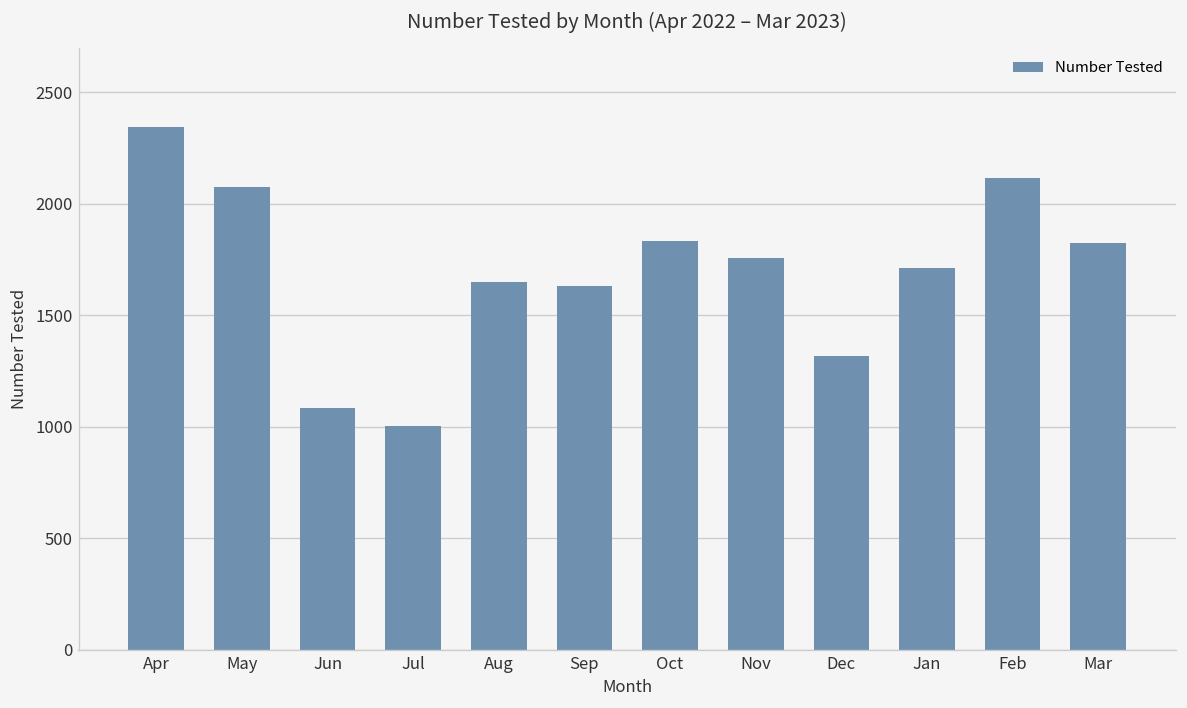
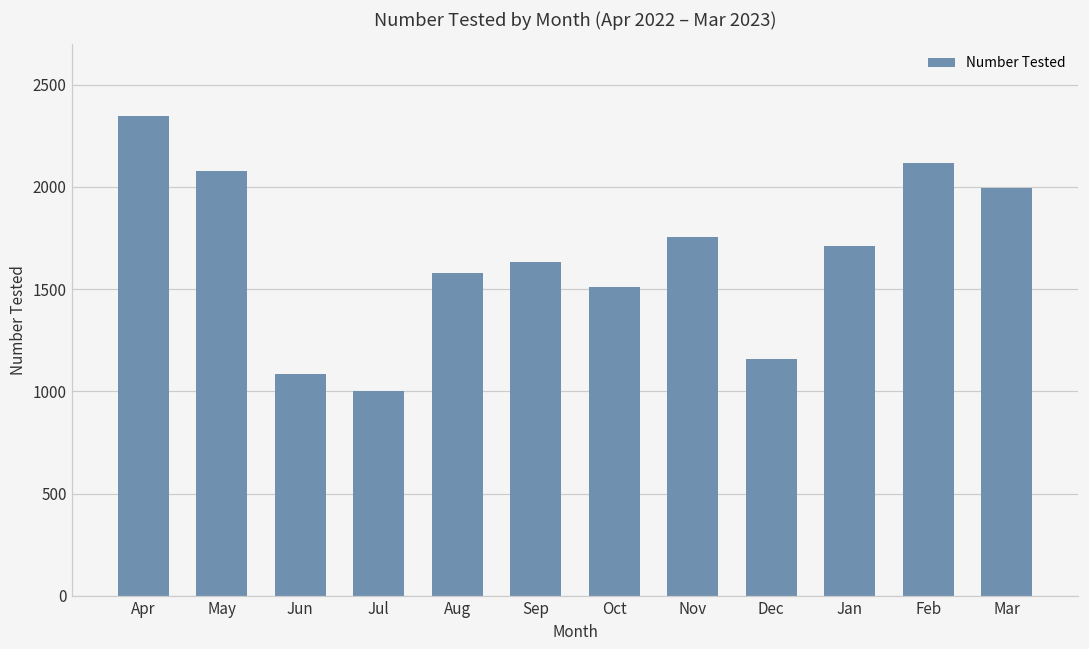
  {
    "Apr": 2350,
    "May": 2080,
    "Jun": 1080,
    "Jul": 1000,
-   "Aug": 1650,
+   "Aug": 1580,
    "Sep": 1630,
-   "Oct": 1840,
+   "Oct": 1510,
    "Nov": 1760,
-   "Dec": 1320,
+   "Dec": 1160,
    "Jan": 1710,
    "Feb": 2120,
-   "Mar": 1830
+   "Mar": 1990
  }
